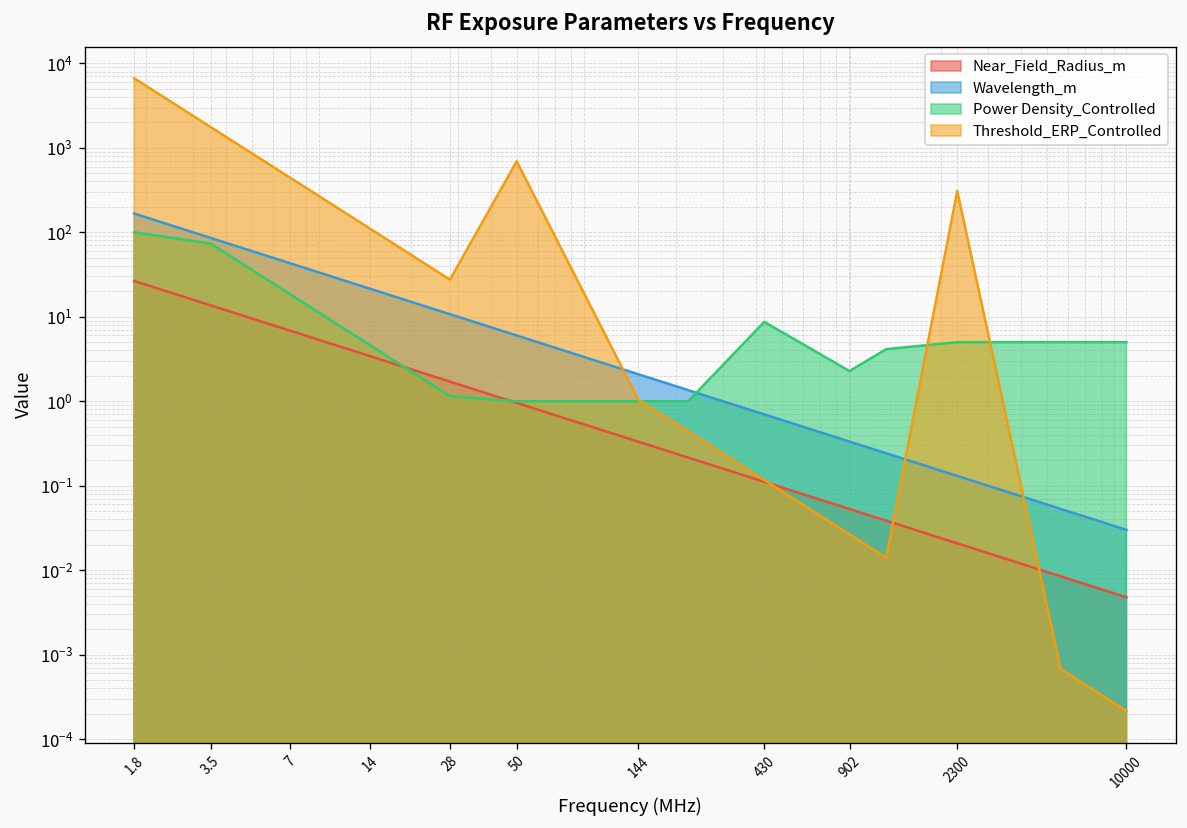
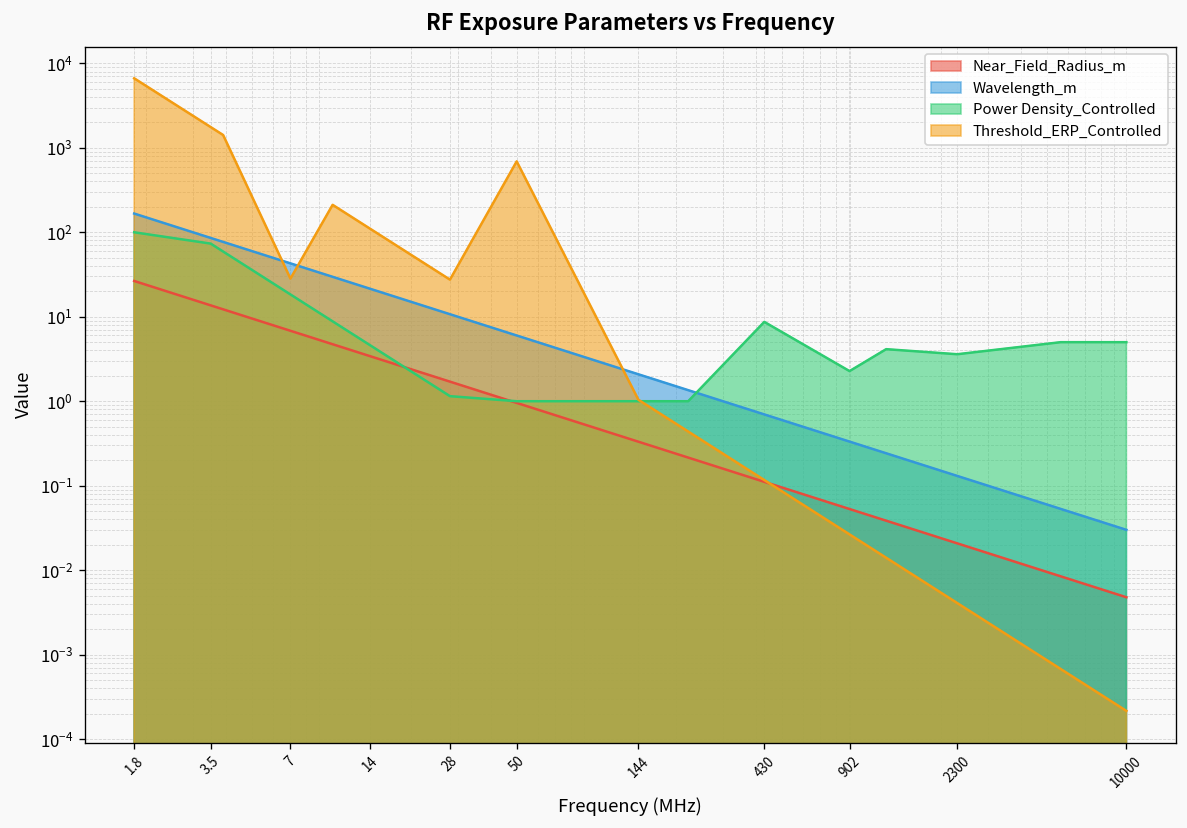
  {
    "Near_Field_Radius_m": {
      "1.8": 27,
      "3.5": 14,
      "7": 7,
      "14": 3,
      "28": 1.7,
      "144": 0.3,
      "902": 0.05,
      "2300": 0.021,
      "10000": 0.005
    },
    "Wavelength_m": {
      "1.8": 170,
      "3.5": 90,
      "7": 40,
      "14": 21,
      "28": 11,
      "50": 6,
      "144": 2.1,
      "430": 0.7,
      "902": 0.3,
      "2300": 0.13,
      "10000": 0.030
    },
    "Power Density_Controlled": {
      "1.8": 100,
      "3.5": 70,
      "7": 18,
      "14": 5,
      "28": 1.1,
      "430": 9,
      "902": 2.3,
-     "2300": 5,
+     "2300": 4,
      "10000": 5
    },
    "Threshold_ERP_Controlled": {
      "1.8": 7000,
      "3.5": 1800,
-     "7": 400,
+     "7": 28,
      "14": 110,
      "28": 28,
      "50": 700,
      "902": 0.027,
-     "2300": 300,
+     "2300": 0.004,
      "10000": 0.00022
    }
  }
